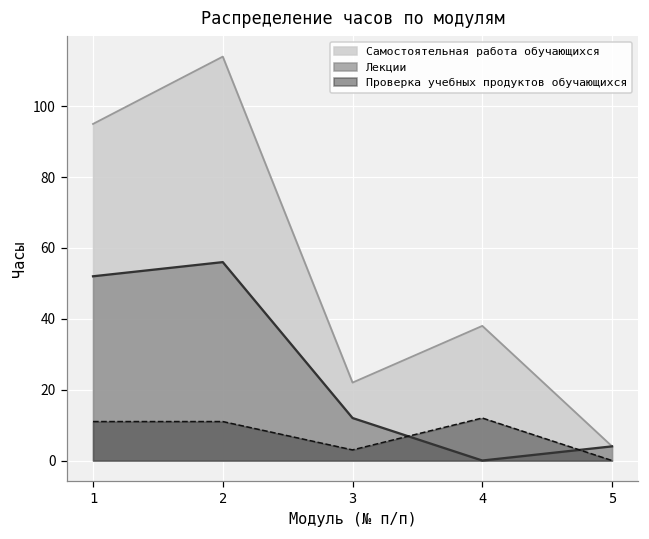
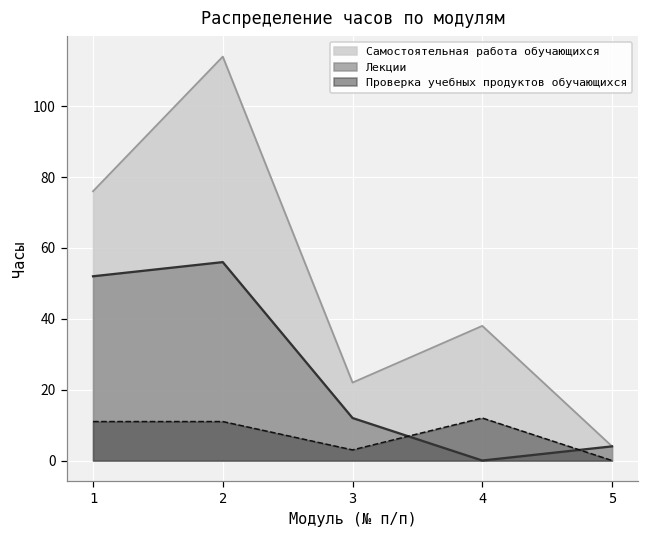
  {
    "Самостоятельная работа обучающихся": {
-     "1": 95,
+     "1": 76,
      "2": 114,
      "3": 22,
      "4": 38
    }
  }
